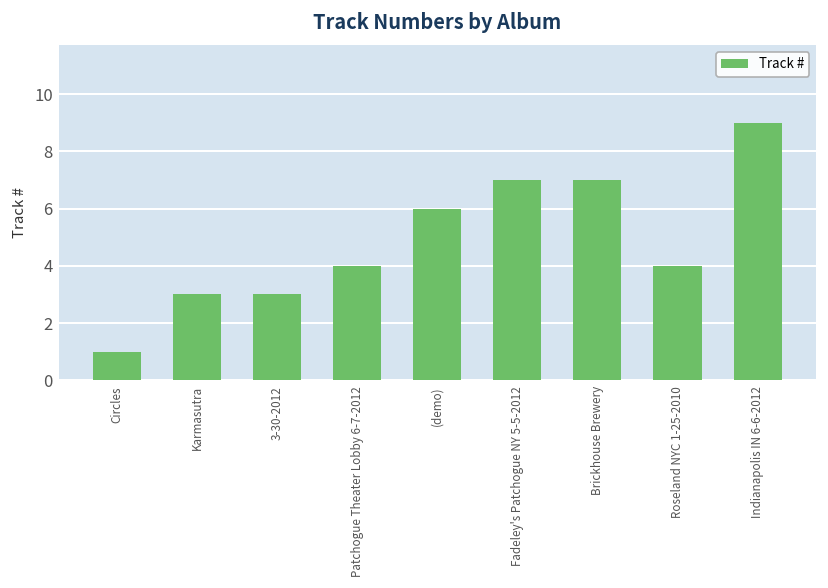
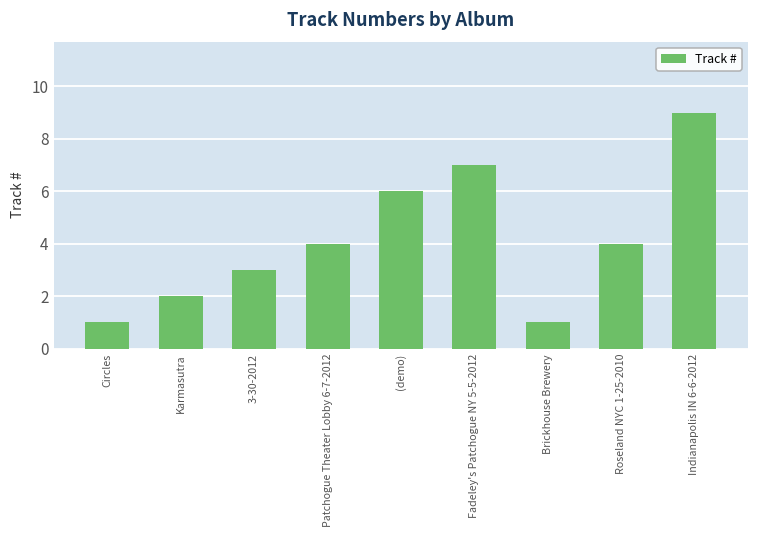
  {
    "Circles": 1,
-   "Karmasutra": 3,
+   "Karmasutra": 2,
    "3-30-2012": 3,
    "Patchogue Theater Lobby 6-7-2012": 4,
    "(demo)": 6,
    "Fadeley's Patchogue NY 5-5-2012": 7,
-   "Brickhouse Brewery": 7,
+   "Brickhouse Brewery": 1,
    "Roseland NYC 1-25-2010": 4,
    "Indianapolis IN 6-6-2012": 9
  }
